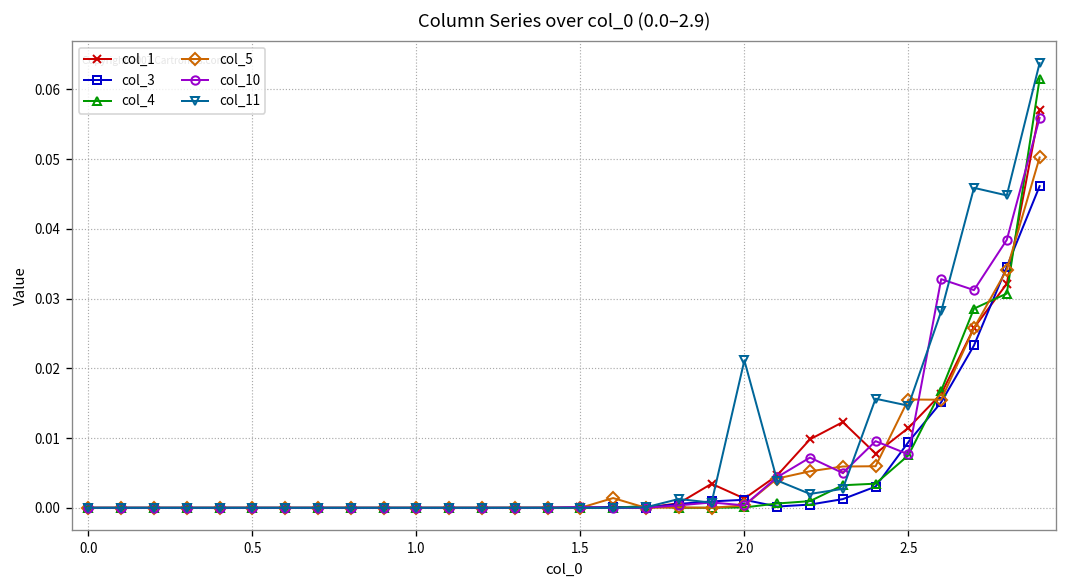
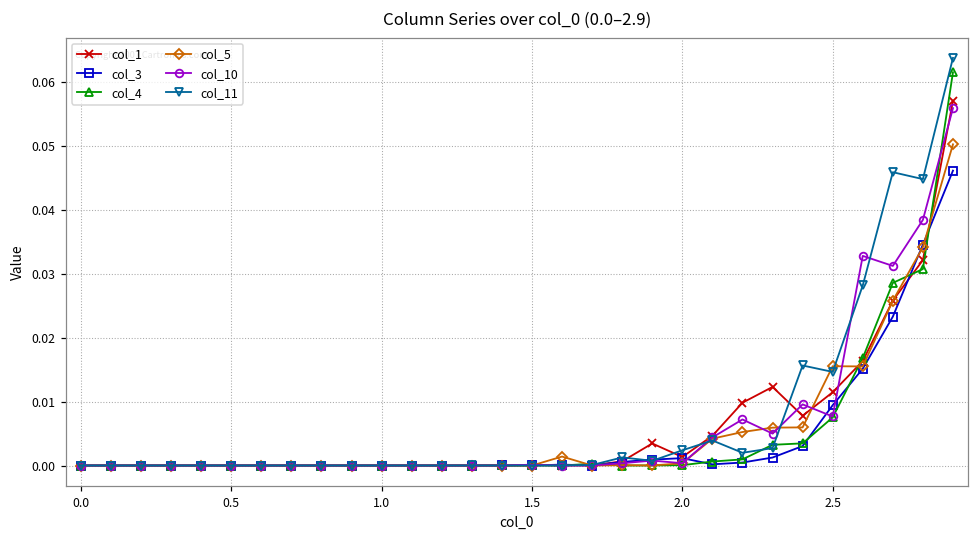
  {
    "col_1": {
      "2.5": 0.011
    },
    "col_3": {
      "2.5": 0.009
    },
    "col_5": {
      "2.5": 0.016
    },
    "col_11": {
-     "2.0": 0.021,
+     "2.0": 0.002,
      "2.5": 0.015
    }
  }
